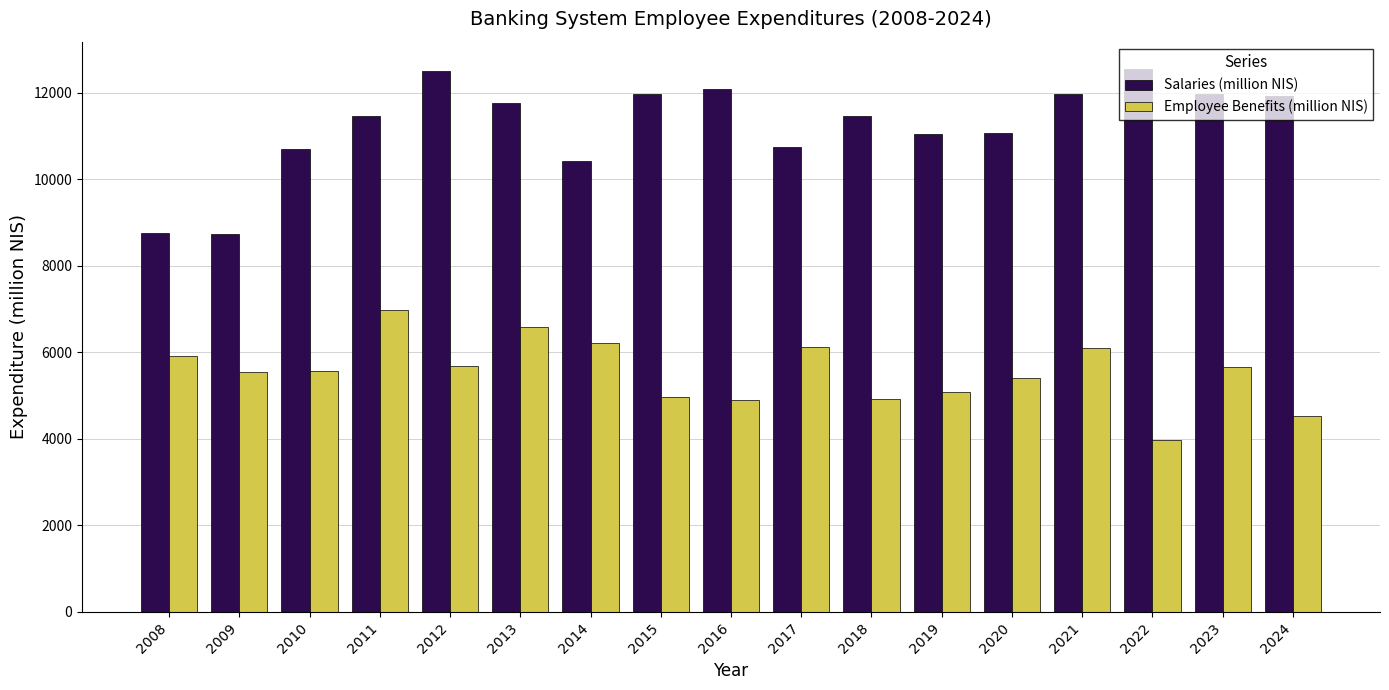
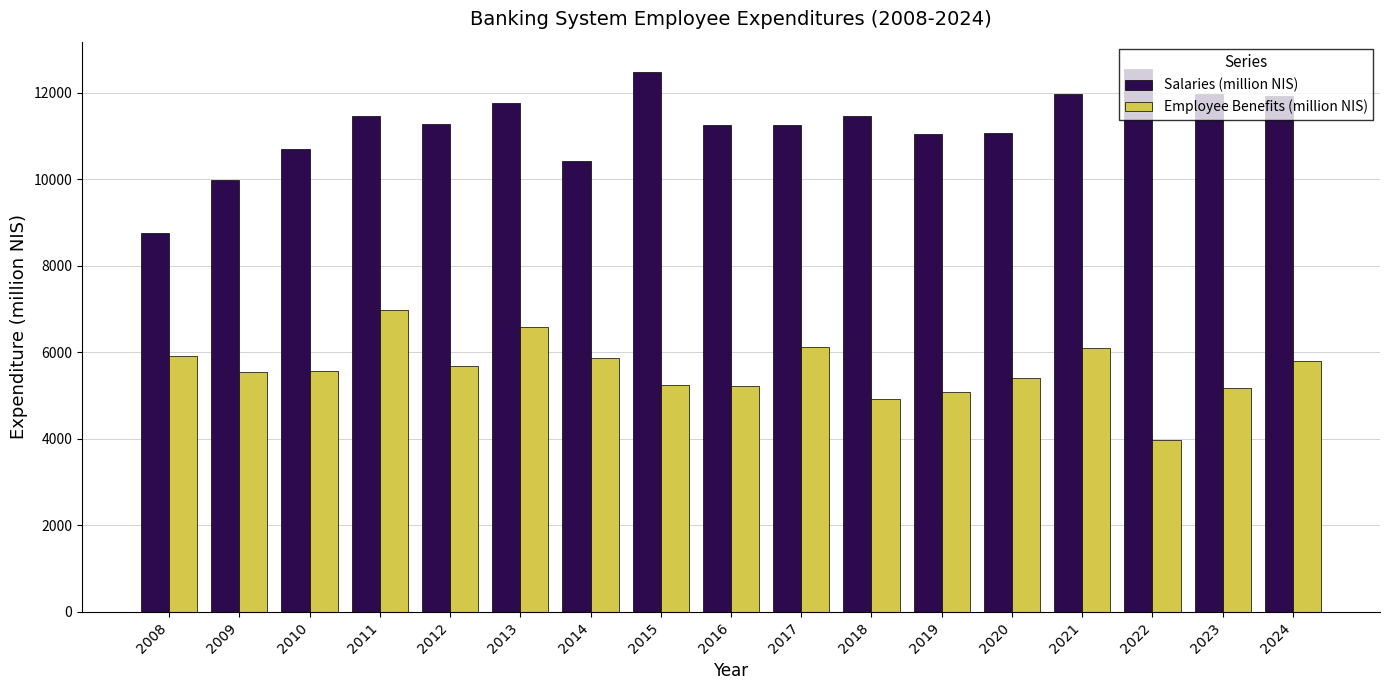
  {
    "Salaries (million NIS)": {
      "2008": 8800,
-     "2009": 8700,
+     "2009": 10000,
      "2010": 10700,
      "2011": 11500,
-     "2012": 12500,
+     "2012": 11300,
      "2013": 11800,
      "2014": 10400,
-     "2015": 12000,
-     "2016": 12100,
-     "2017": 10700,
+     "2015": 12500,
+     "2016": 11300,
+     "2017": 11200,
      "2018": 11500,
      "2019": 11000,
      "2020": 11100,
      "2021": 12000
    },
    "Employee Benefits (million NIS)": {
      "2008": 5900,
      "2009": 5500,
      "2010": 5600,
      "2011": 7000,
      "2012": 5700,
      "2013": 6600,
-     "2014": 6200,
-     "2015": 5000,
-     "2016": 4900,
+     "2014": 5900,
+     "2015": 5300,
+     "2016": 5200,
      "2017": 6100,
      "2018": 4900,
      "2019": 5100,
      "2020": 5400,
      "2021": 6100,
      "2022": 4000,
-     "2023": 5700,
-     "2024": 4500
+     "2023": 5200,
+     "2024": 5800
    }
  }
